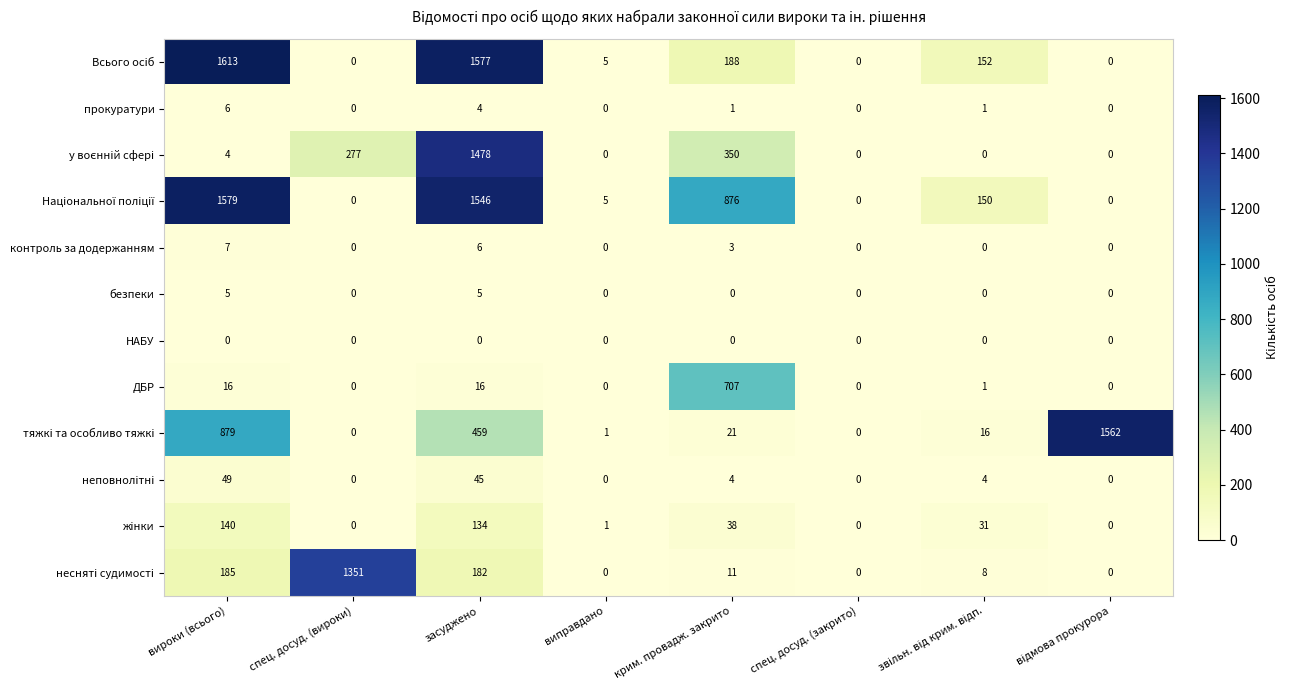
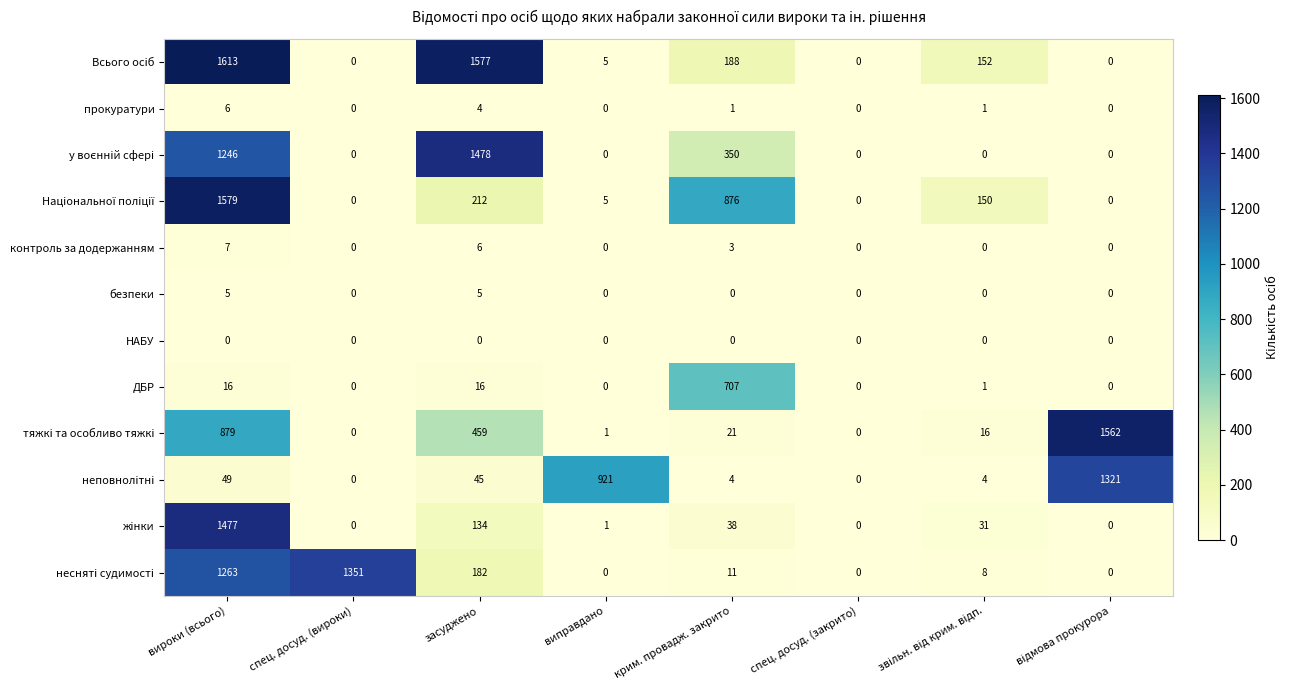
  {
    "Всього осіб": {
      "вироки (всього)": 1613,
      "спец. досуд. (вироки)": 0,
      "засуджено": 1577,
      "виправдано": 5,
      "крим. провадж. закрито": 188,
      "спец. досуд. (закрито)": 0,
      "звільн. від крим. відп.": 152,
      "відмова прокурора": 0
    },
    "прокуратури": {
      "вироки (всього)": 6,
      "спец. досуд. (вироки)": 0,
      "засуджено": 4,
      "виправдано": 0,
      "крим. провадж. закрито": 1,
      "спец. досуд. (закрито)": 0,
      "звільн. від крим. відп.": 1,
      "відмова прокурора": 0
    },
    "у воєнній сфері": {
-     "вироки (всього)": 4,
-     "спец. досуд. (вироки)": 277,
+     "вироки (всього)": 1246,
+     "спец. досуд. (вироки)": 0,
      "засуджено": 1478,
      "виправдано": 0,
      "крим. провадж. закрито": 350,
      "спец. досуд. (закрито)": 0,
      "звільн. від крим. відп.": 0,
      "відмова прокурора": 0
    },
    "Національної поліції": {
      "вироки (всього)": 1579,
      "спец. досуд. (вироки)": 0,
-     "засуджено": 1546,
+     "засуджено": 212,
      "виправдано": 5,
      "крим. провадж. закрито": 876,
      "спец. досуд. (закрито)": 0,
      "звільн. від крим. відп.": 150,
      "відмова прокурора": 0
    },
    "контроль за додержанням": {
      "вироки (всього)": 7,
      "спец. досуд. (вироки)": 0,
      "засуджено": 6,
      "виправдано": 0,
      "крим. провадж. закрито": 3,
      "спец. досуд. (закрито)": 0,
      "звільн. від крим. відп.": 0,
      "відмова прокурора": 0
    },
    "безпеки": {
      "вироки (всього)": 5,
      "спец. досуд. (вироки)": 0,
      "засуджено": 5,
      "виправдано": 0,
      "крим. провадж. закрито": 0,
      "спец. досуд. (закрито)": 0,
      "звільн. від крим. відп.": 0,
      "відмова прокурора": 0
    },
    "НАБУ": {
      "вироки (всього)": 0,
      "спец. досуд. (вироки)": 0,
      "засуджено": 0,
      "виправдано": 0,
      "крим. провадж. закрито": 0,
      "спец. досуд. (закрито)": 0,
      "звільн. від крим. відп.": 0,
      "відмова прокурора": 0
    },
    "ДБР": {
      "вироки (всього)": 16,
      "спец. досуд. (вироки)": 0,
      "засуджено": 16,
      "виправдано": 0,
      "крим. провадж. закрито": 707,
      "спец. досуд. (закрито)": 0,
      "звільн. від крим. відп.": 1,
      "відмова прокурора": 0
    },
    "тяжкі та особливо тяжкі": {
      "вироки (всього)": 879,
      "спец. досуд. (вироки)": 0,
      "засуджено": 459,
      "виправдано": 1,
      "крим. провадж. закрито": 21,
      "спец. досуд. (закрито)": 0,
      "звільн. від крим. відп.": 16,
      "відмова прокурора": 1562
    },
    "неповнолітні": {
      "вироки (всього)": 49,
      "спец. досуд. (вироки)": 0,
      "засуджено": 45,
-     "виправдано": 0,
+     "виправдано": 921,
      "крим. провадж. закрито": 4,
      "спец. досуд. (закрито)": 0,
      "звільн. від крим. відп.": 4,
-     "відмова прокурора": 0
+     "відмова прокурора": 1321
    },
    "жінки": {
-     "вироки (всього)": 140,
+     "вироки (всього)": 1477,
      "спец. досуд. (вироки)": 0,
      "засуджено": 134,
      "виправдано": 1,
      "крим. провадж. закрито": 38,
      "спец. досуд. (закрито)": 0,
      "звільн. від крим. відп.": 31,
      "відмова прокурора": 0
    },
    "несняті судимості": {
-     "вироки (всього)": 185,
+     "вироки (всього)": 1263,
      "спец. досуд. (вироки)": 1351,
      "засуджено": 182,
      "виправдано": 0,
      "крим. провадж. закрито": 11,
      "спец. досуд. (закрито)": 0,
      "звільн. від крим. відп.": 8,
      "відмова прокурора": 0
    }
  }
